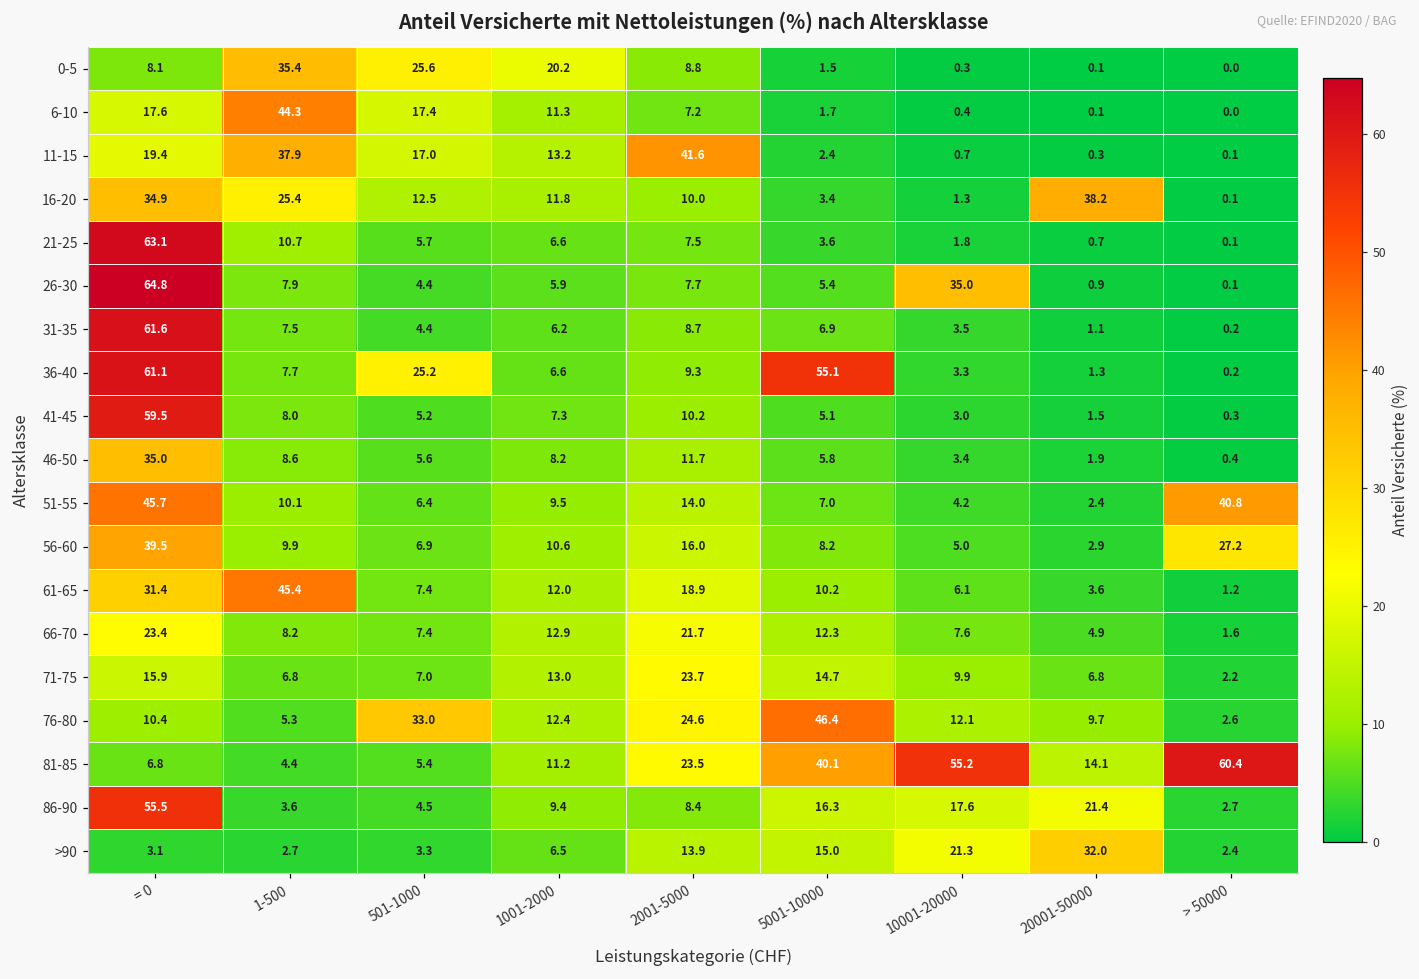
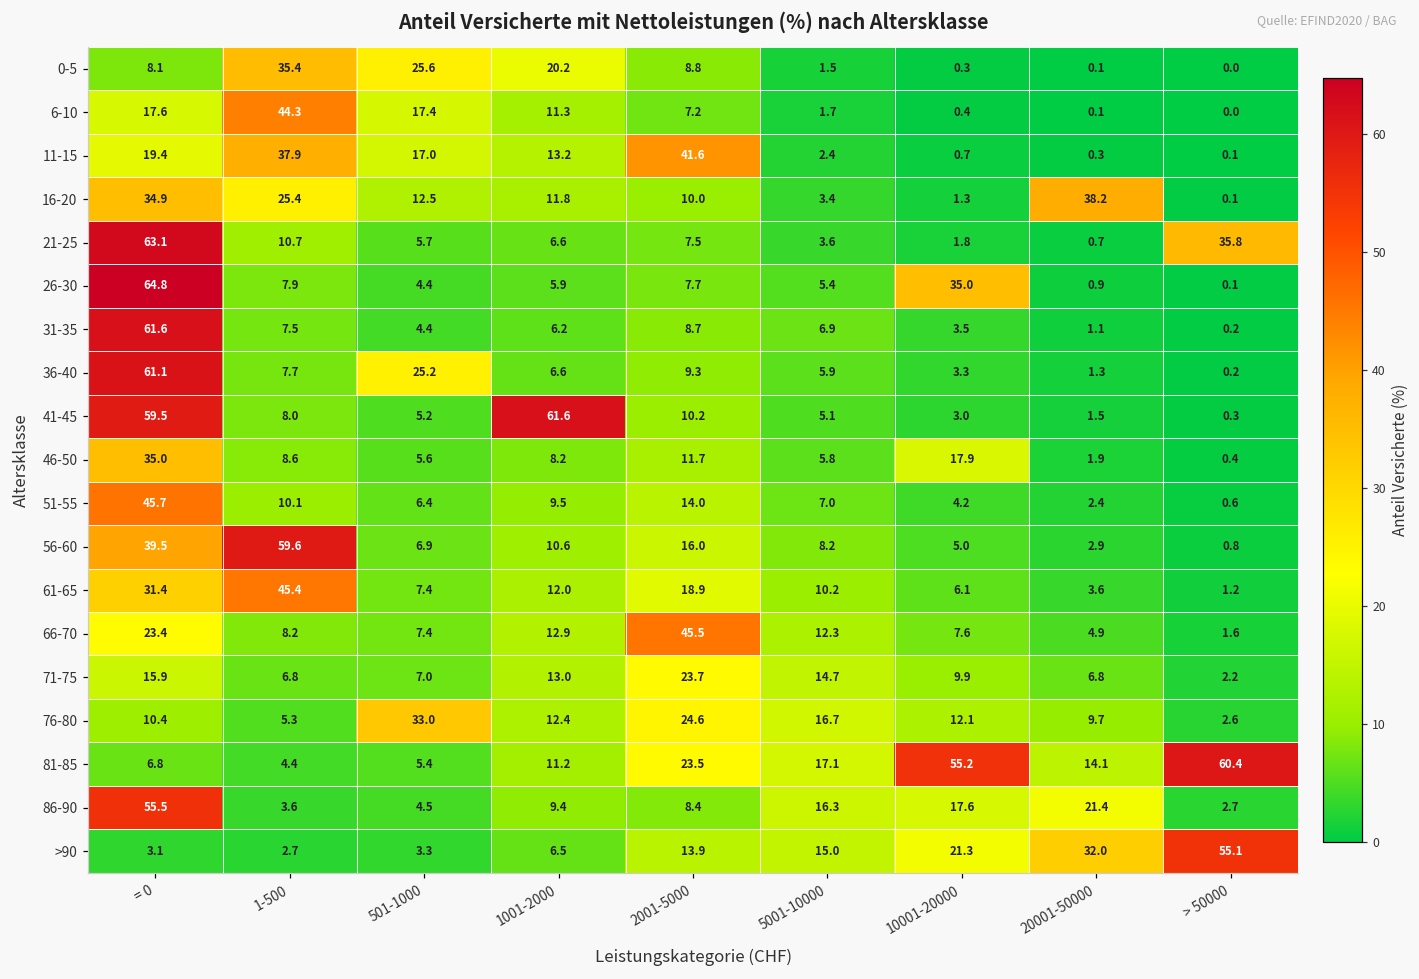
  {
    "0-5": {
      "= 0": 8.1,
      "1-500": 35.4,
      "501-1000": 25.6,
      "1001-2000": 20.2,
      "2001-5000": 8.8,
      "5001-10000": 1.5,
      "10001-20000": 0.3,
      "20001-50000": 0.1,
      "> 50000": 0.0
    },
    "6-10": {
      "= 0": 17.6,
      "1-500": 44.3,
      "501-1000": 17.4,
      "1001-2000": 11.3,
      "2001-5000": 7.2,
      "5001-10000": 1.7,
      "10001-20000": 0.4,
      "20001-50000": 0.1,
      "> 50000": 0.0
    },
    "11-15": {
      "= 0": 19.4,
      "1-500": 37.9,
      "501-1000": 17.0,
      "1001-2000": 13.2,
      "2001-5000": 41.6,
      "5001-10000": 2.4,
      "10001-20000": 0.7,
      "20001-50000": 0.3,
      "> 50000": 0.1
    },
    "16-20": {
      "= 0": 34.9,
      "1-500": 25.4,
      "501-1000": 12.5,
      "1001-2000": 11.8,
      "2001-5000": 10.0,
      "5001-10000": 3.4,
      "10001-20000": 1.3,
      "20001-50000": 38.2,
      "> 50000": 0.1
    },
    "21-25": {
      "= 0": 63.1,
      "1-500": 10.7,
      "501-1000": 5.7,
      "1001-2000": 6.6,
      "2001-5000": 7.5,
      "5001-10000": 3.6,
      "10001-20000": 1.8,
      "20001-50000": 0.7,
-     "> 50000": 0.1
+     "> 50000": 35.8
    },
    "26-30": {
      "= 0": 64.8,
      "1-500": 7.9,
      "501-1000": 4.4,
      "1001-2000": 5.9,
      "2001-5000": 7.7,
      "5001-10000": 5.4,
      "10001-20000": 35.0,
      "20001-50000": 0.9,
      "> 50000": 0.1
    },
    "31-35": {
      "= 0": 61.6,
      "1-500": 7.5,
      "501-1000": 4.4,
      "1001-2000": 6.2,
      "2001-5000": 8.7,
      "5001-10000": 6.9,
      "10001-20000": 3.5,
      "20001-50000": 1.1,
      "> 50000": 0.2
    },
    "36-40": {
      "= 0": 61.1,
      "1-500": 7.7,
      "501-1000": 25.2,
      "1001-2000": 6.6,
      "2001-5000": 9.3,
-     "5001-10000": 55.1,
+     "5001-10000": 5.9,
      "10001-20000": 3.3,
      "20001-50000": 1.3,
      "> 50000": 0.2
    },
    "41-45": {
      "= 0": 59.5,
      "1-500": 8.0,
      "501-1000": 5.2,
-     "1001-2000": 7.3,
+     "1001-2000": 61.6,
      "2001-5000": 10.2,
      "5001-10000": 5.1,
      "10001-20000": 3.0,
      "20001-50000": 1.5,
      "> 50000": 0.3
    },
    "46-50": {
      "= 0": 35.0,
      "1-500": 8.6,
      "501-1000": 5.6,
      "1001-2000": 8.2,
      "2001-5000": 11.7,
      "5001-10000": 5.8,
-     "10001-20000": 3.4,
+     "10001-20000": 17.9,
      "20001-50000": 1.9,
      "> 50000": 0.4
    },
    "51-55": {
      "= 0": 45.7,
      "1-500": 10.1,
      "501-1000": 6.4,
      "1001-2000": 9.5,
      "2001-5000": 14.0,
      "5001-10000": 7.0,
      "10001-20000": 4.2,
      "20001-50000": 2.4,
-     "> 50000": 40.8
+     "> 50000": 0.6
    },
    "56-60": {
      "= 0": 39.5,
-     "1-500": 9.9,
+     "1-500": 59.6,
      "501-1000": 6.9,
      "1001-2000": 10.6,
      "2001-5000": 16.0,
      "5001-10000": 8.2,
      "10001-20000": 5.0,
      "20001-50000": 2.9,
-     "> 50000": 27.2
+     "> 50000": 0.8
    },
    "61-65": {
      "= 0": 31.4,
      "1-500": 45.4,
      "501-1000": 7.4,
      "1001-2000": 12.0,
      "2001-5000": 18.9,
      "5001-10000": 10.2,
      "10001-20000": 6.1,
      "20001-50000": 3.6,
      "> 50000": 1.2
    },
    "66-70": {
      "= 0": 23.4,
      "1-500": 8.2,
      "501-1000": 7.4,
      "1001-2000": 12.9,
-     "2001-5000": 21.7,
+     "2001-5000": 45.5,
      "5001-10000": 12.3,
      "10001-20000": 7.6,
      "20001-50000": 4.9,
      "> 50000": 1.6
    },
    "71-75": {
      "= 0": 15.9,
      "1-500": 6.8,
      "501-1000": 7.0,
      "1001-2000": 13.0,
      "2001-5000": 23.7,
      "5001-10000": 14.7,
      "10001-20000": 9.9,
      "20001-50000": 6.8,
      "> 50000": 2.2
    },
    "76-80": {
      "= 0": 10.4,
      "1-500": 5.3,
      "501-1000": 33.0,
      "1001-2000": 12.4,
      "2001-5000": 24.6,
-     "5001-10000": 46.4,
+     "5001-10000": 16.7,
      "10001-20000": 12.1,
      "20001-50000": 9.7,
      "> 50000": 2.6
    },
    "81-85": {
      "= 0": 6.8,
      "1-500": 4.4,
      "501-1000": 5.4,
      "1001-2000": 11.2,
      "2001-5000": 23.5,
-     "5001-10000": 40.1,
+     "5001-10000": 17.1,
      "10001-20000": 55.2,
      "20001-50000": 14.1,
      "> 50000": 60.4
    },
    "86-90": {
      "= 0": 55.5,
      "1-500": 3.6,
      "501-1000": 4.5,
      "1001-2000": 9.4,
      "2001-5000": 8.4,
      "5001-10000": 16.3,
      "10001-20000": 17.6,
      "20001-50000": 21.4,
      "> 50000": 2.7
    },
    ">90": {
      "= 0": 3.1,
      "1-500": 2.7,
      "501-1000": 3.3,
      "1001-2000": 6.5,
      "2001-5000": 13.9,
      "5001-10000": 15.0,
      "10001-20000": 21.3,
      "20001-50000": 32.0,
-     "> 50000": 2.4
+     "> 50000": 55.1
    }
  }
